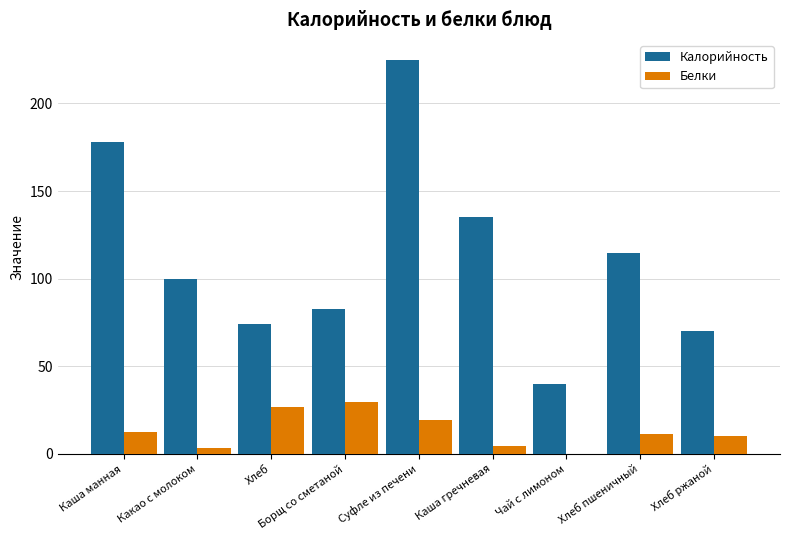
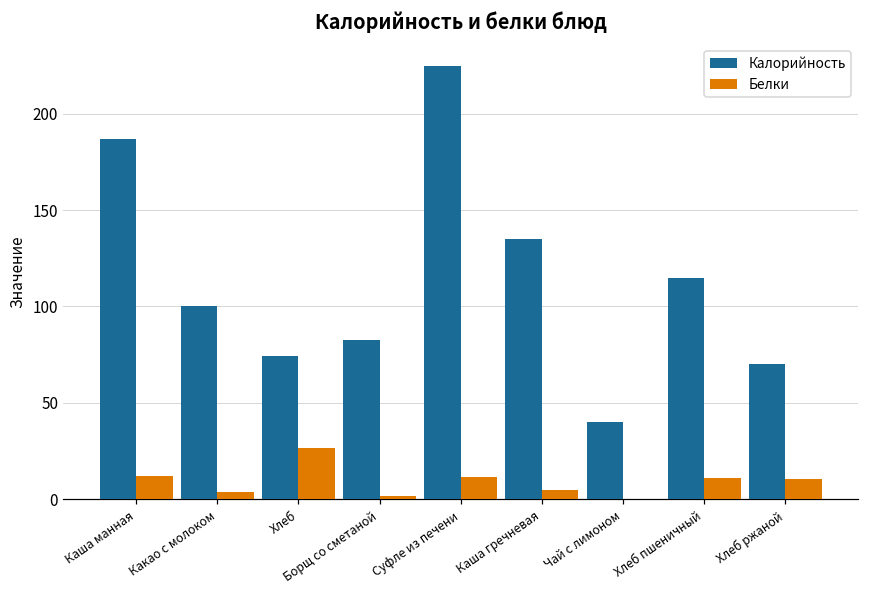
  {
    "Калорийность": {
-     "Каша манная": 178,
+     "Каша манная": 187,
      "Какао с молоком": 100,
      "Хлеб": 74,
      "Борщ со сметаной": 82,
      "Суфле из печени": 225,
      "Каша гречневая": 135,
      "Чай с лимоном": 40,
      "Хлеб пшеничный": 115,
      "Хлеб ржаной": 70
    },
    "Белки": {
      "Каша манная": 12,
      "Какао с молоком": 4,
      "Хлеб": 27,
-     "Борщ со сметаной": 30,
-     "Суфле из печени": 19,
+     "Борщ со сметаной": 2,
+     "Суфле из печени": 11,
      "Каша гречневая": 5,
      "Хлеб пшеничный": 11,
      "Хлеб ржаной": 10
    }
  }
